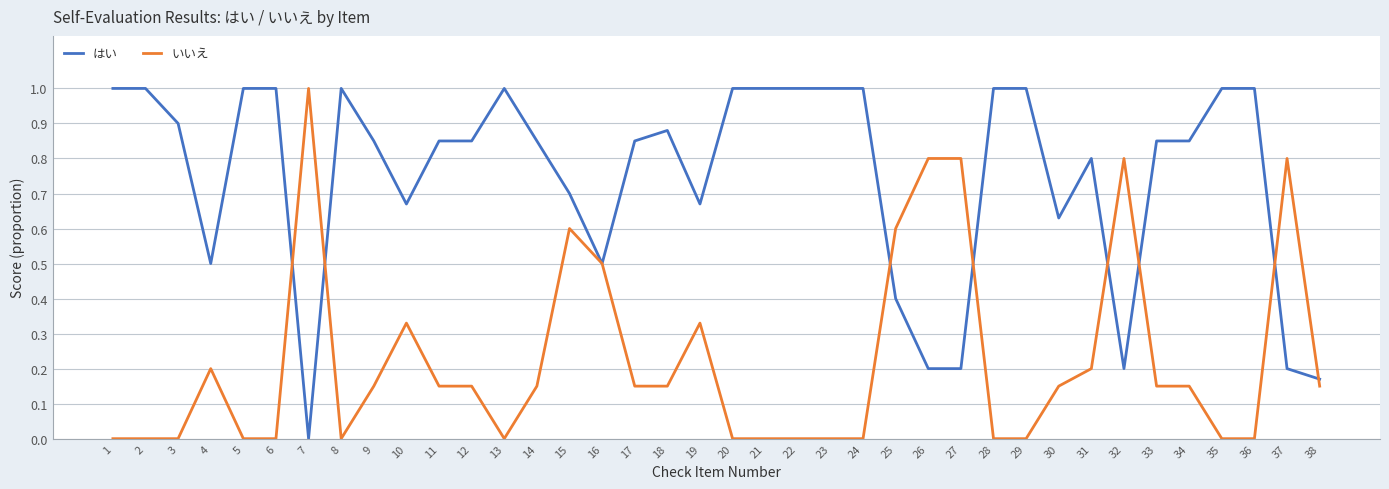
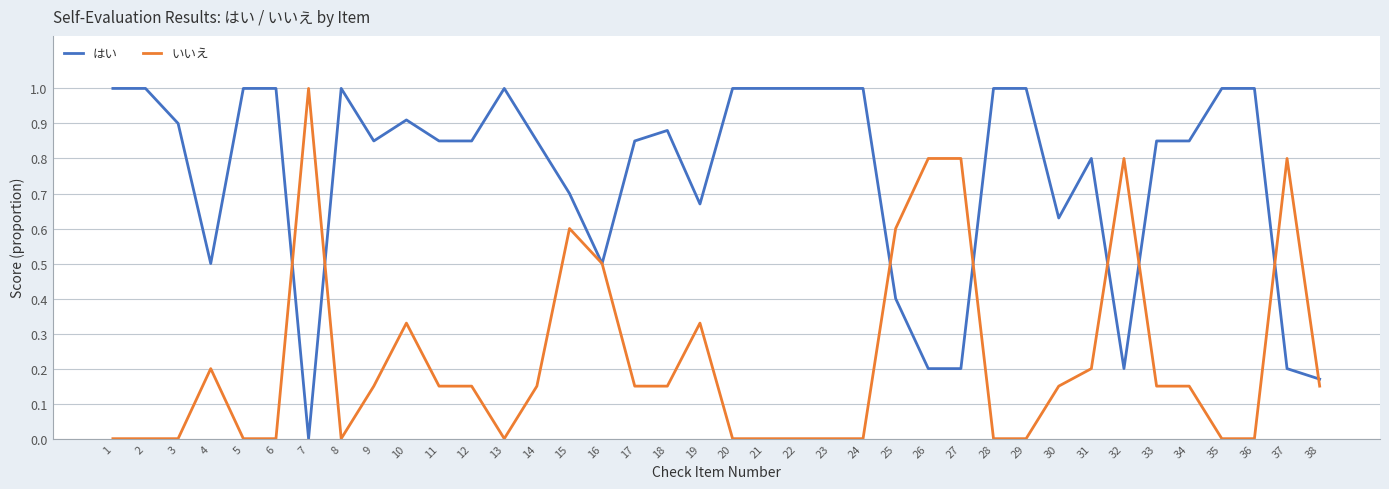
  {
    "はい": {
      "1": 1.00,
      "2": 1.00,
      "3": 0.90,
      "4": 0.50,
      "5": 1.00,
      "6": 1.00,
      "7": 0.00,
      "8": 1.00,
      "9": 0.85,
-     "10": 0.67,
+     "10": 0.91,
      "11": 0.85,
      "12": 0.85,
      "13": 1.00,
      "14": 0.85,
      "15": 0.70,
      "17": 0.85,
      "18": 0.88,
      "19": 0.67,
      "20": 1.00,
      "21": 1.00,
      "22": 1.00,
      "23": 1.00,
      "24": 1.00,
      "25": 0.40,
      "26": 0.20,
      "27": 0.20,
      "28": 1.00,
      "29": 1.00,
      "30": 0.63,
      "31": 0.80,
      "32": 0.20,
      "33": 0.85,
      "34": 0.85,
      "35": 1.00,
      "36": 1.00,
      "37": 0.20,
      "38": 0.17
    },
    "いいえ": {
      "1": 0.00,
      "2": 0.00,
      "3": 0.00,
      "4": 0.20,
      "5": 0.00,
      "6": 0.00,
      "7": 1.00,
      "8": 0.00,
      "9": 0.15,
      "10": 0.33,
      "11": 0.15,
      "12": 0.15,
      "13": 0.00,
      "14": 0.15,
      "15": 0.60,
      "17": 0.15,
      "18": 0.15,
      "19": 0.33,
      "20": 0.00,
      "21": 0.00,
      "22": 0.00,
      "23": 0.00,
      "24": 0.00,
      "25": 0.60,
      "26": 0.80,
      "27": 0.80,
      "28": 0.00,
      "29": 0.00,
      "30": 0.15,
      "31": 0.20,
      "32": 0.80,
      "33": 0.15,
      "34": 0.15,
      "35": 0.00,
      "36": 0.00,
      "37": 0.80,
      "38": 0.15
    }
  }
